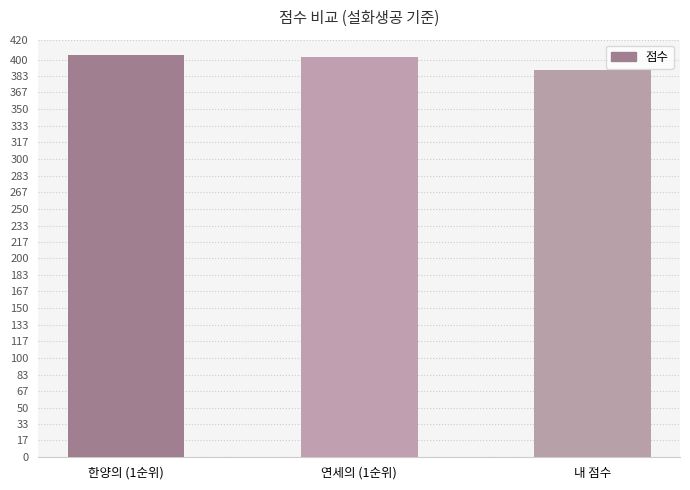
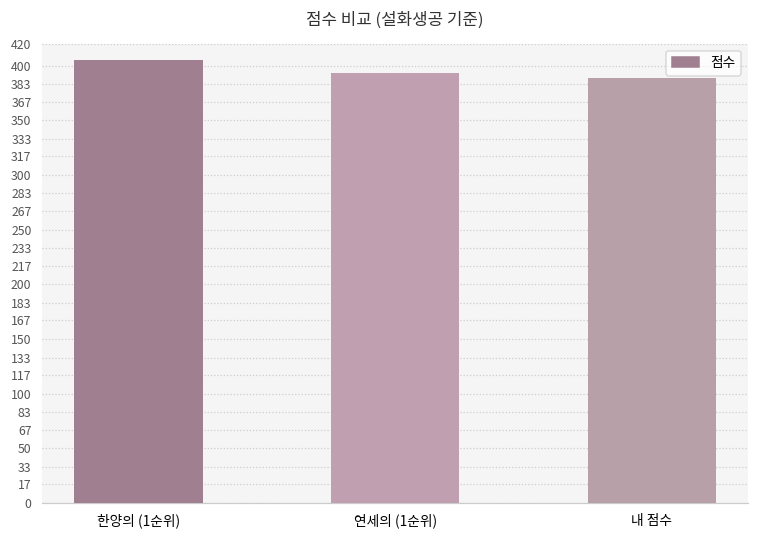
  {
    "한양의 (1순위)": 410,
-   "연세의 (1순위)": 400,
+   "연세의 (1순위)": 390,
    "내 점수": 390
  }
